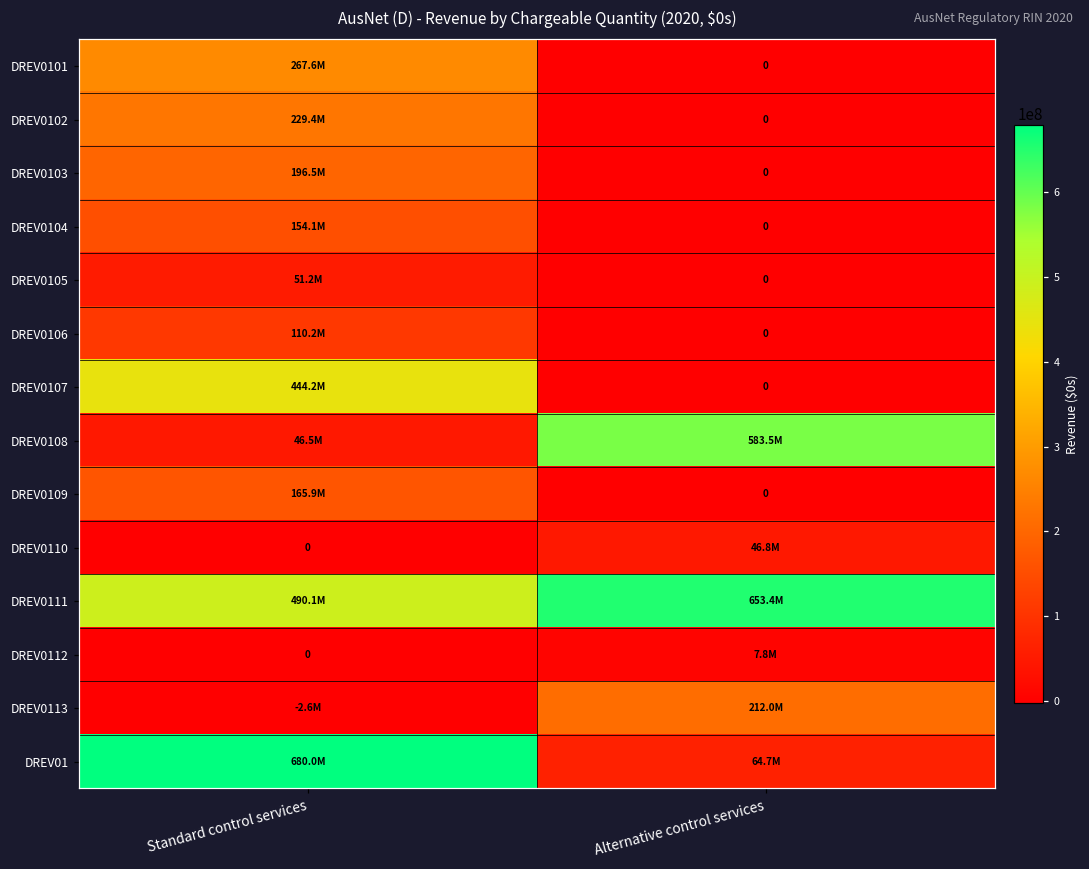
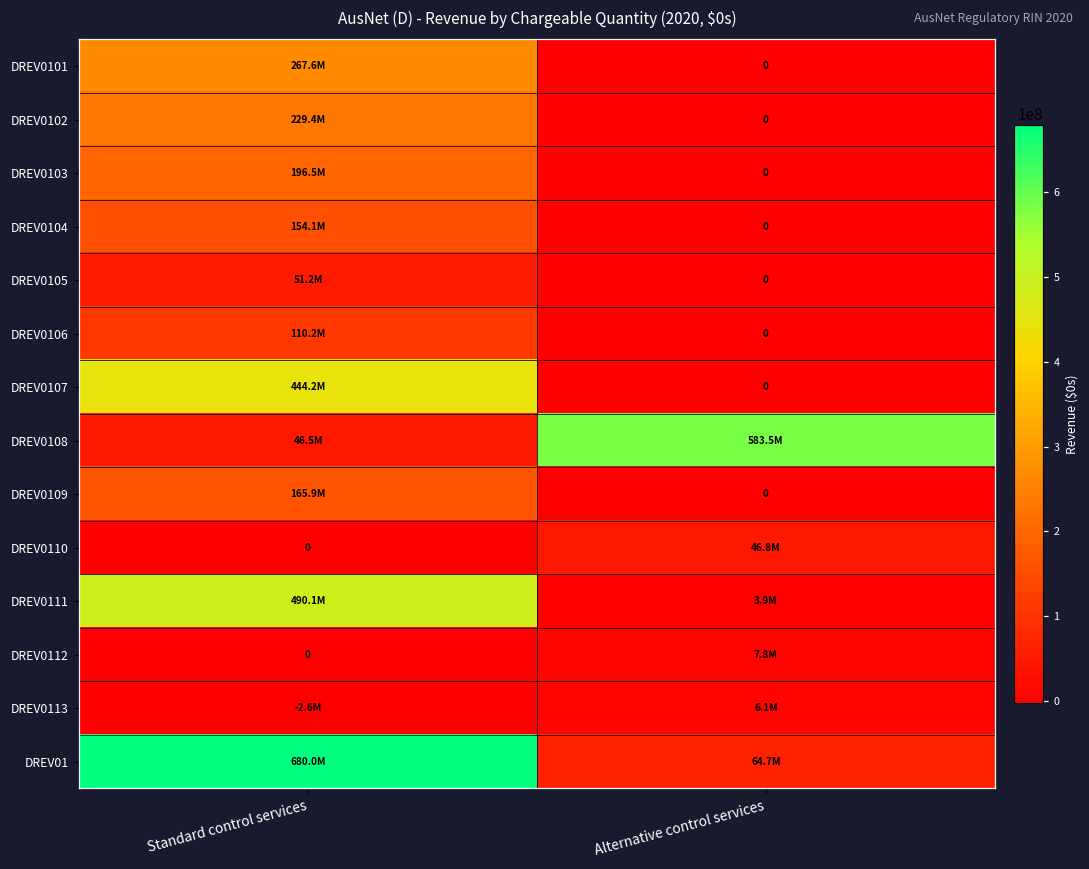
  {
    "DREV0101": {
      "Standard control services": "267.6M",
      "Alternative control services": "0"
    },
    "DREV0102": {
      "Standard control services": "229.4M",
      "Alternative control services": "0"
    },
    "DREV0103": {
      "Standard control services": "196.5M",
      "Alternative control services": "0"
    },
    "DREV0104": {
      "Standard control services": "154.1M",
      "Alternative control services": "0"
    },
    "DREV0105": {
      "Standard control services": "51.2M",
      "Alternative control services": "0"
    },
    "DREV0106": {
      "Standard control services": "110.2M",
      "Alternative control services": "0"
    },
    "DREV0107": {
      "Standard control services": "444.2M",
      "Alternative control services": "0"
    },
    "DREV0108": {
      "Standard control services": "46.5M",
      "Alternative control services": "583.5M"
    },
    "DREV0109": {
      "Standard control services": "165.9M",
      "Alternative control services": "0"
    },
    "DREV0110": {
      "Standard control services": "0",
      "Alternative control services": "46.8M"
    },
    "DREV0111": {
      "Standard control services": "490.1M",
-     "Alternative control services": "653.4M"
+     "Alternative control services": "3.9M"
    },
    "DREV0112": {
      "Standard control services": "0",
      "Alternative control services": "7.8M"
    },
    "DREV0113": {
      "Standard control services": "-2.6M",
-     "Alternative control services": "212.0M"
+     "Alternative control services": "6.1M"
    },
    "DREV01": {
      "Standard control services": "680.0M",
      "Alternative control services": "64.7M"
    }
  }
